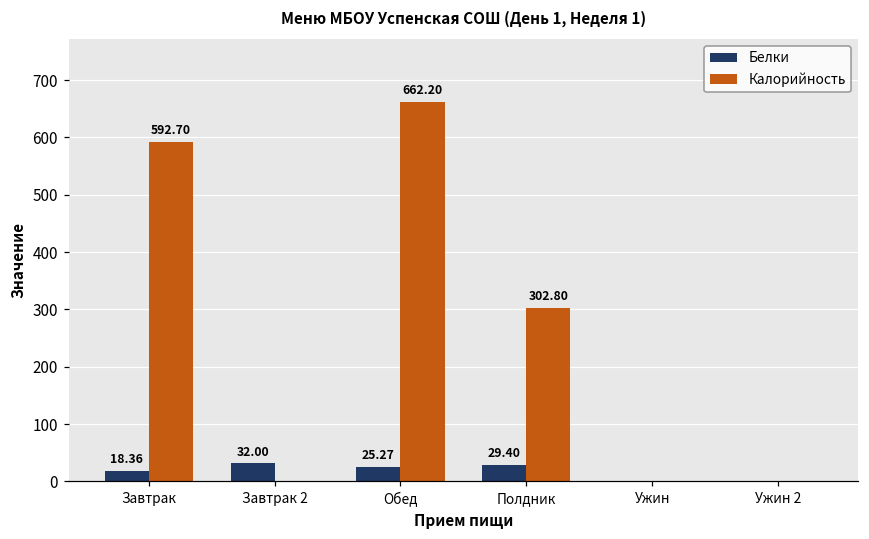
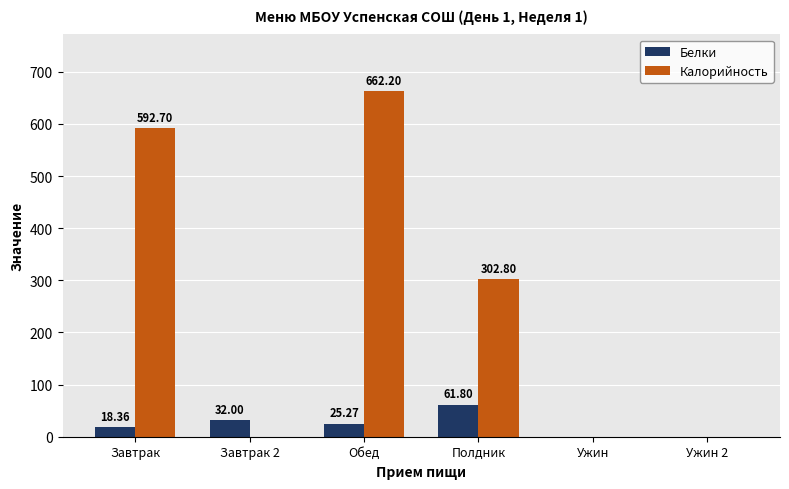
  {
    "Белки": {
      "Завтрак": 18.36,
      "Завтрак 2": 32.00,
      "Обед": 25.27,
-     "Полдник": 29.40
+     "Полдник": 61.80
    },
    "Калорийность": {
      "Завтрак": 592.70,
      "Обед": 662.20,
      "Полдник": 302.80
    }
  }
